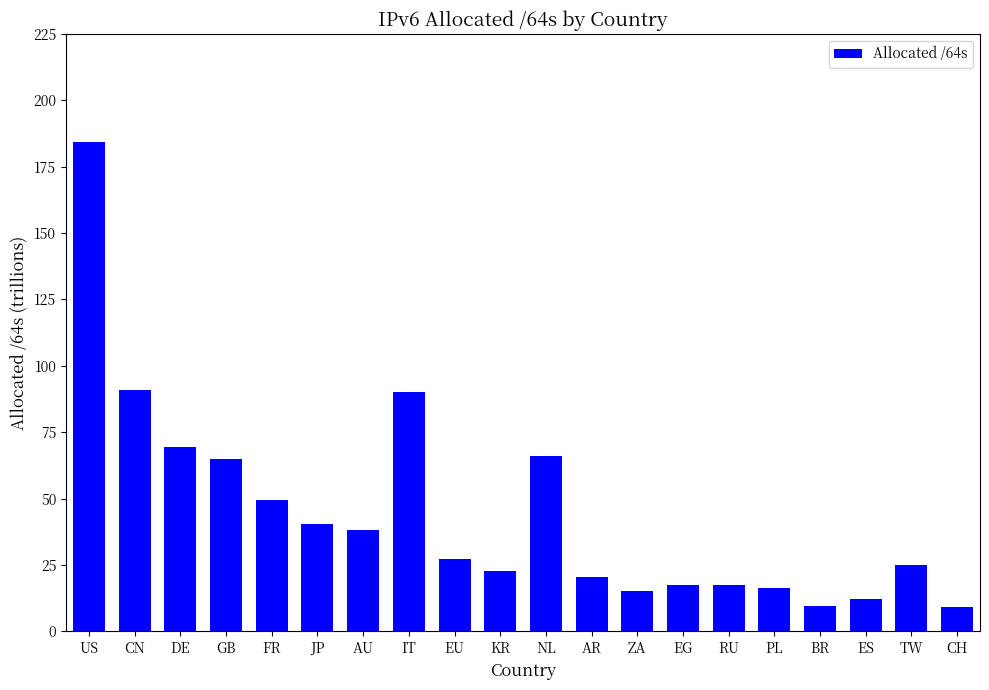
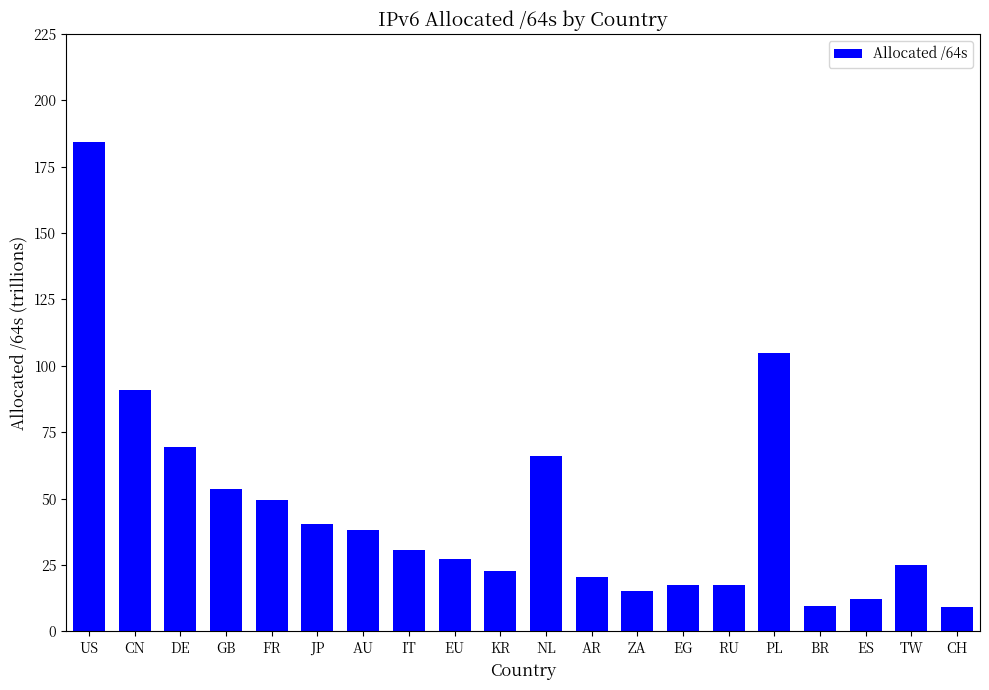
  {
    "US": 184,
    "CN": 91,
    "DE": 69,
-   "GB": 65,
+   "GB": 54,
    "FR": 49,
    "JP": 40,
    "AU": 38,
-   "IT": 90,
+   "IT": 31,
    "EU": 27,
    "KR": 23,
    "NL": 66,
    "AR": 21,
    "ZA": 15,
    "EG": 18,
    "RU": 17,
-   "PL": 16,
+   "PL": 105,
    "BR": 10,
    "ES": 12,
    "TW": 25,
    "CH": 9
  }
